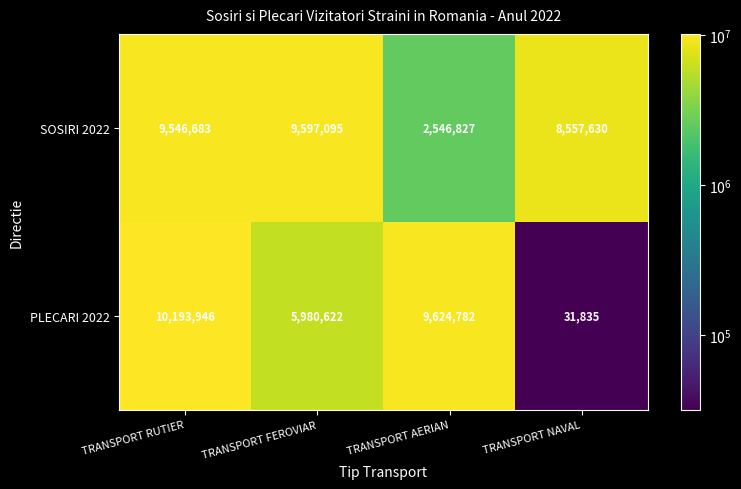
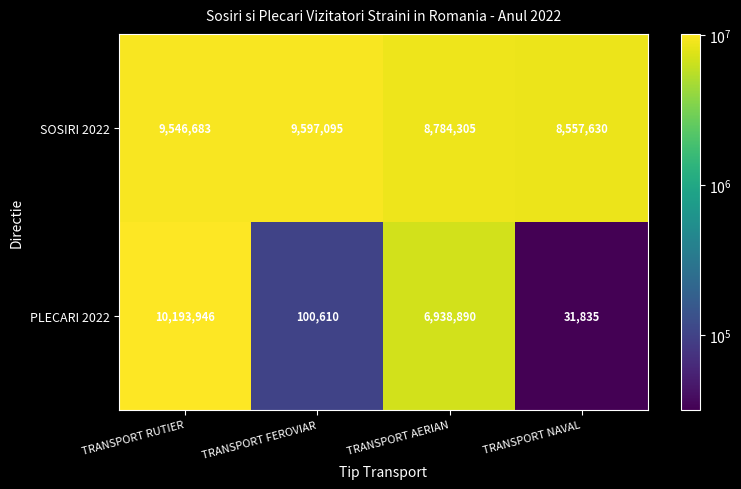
  {
    "SOSIRI 2022": {
      "TRANSPORT RUTIER": "9,546,683",
      "TRANSPORT FEROVIAR": "9,597,095",
-     "TRANSPORT AERIAN": "2,546,827",
+     "TRANSPORT AERIAN": "8,784,305",
      "TRANSPORT NAVAL": "8,557,630"
    },
    "PLECARI 2022": {
      "TRANSPORT RUTIER": "10,193,946",
-     "TRANSPORT FEROVIAR": "5,980,622",
-     "TRANSPORT AERIAN": "9,624,782",
+     "TRANSPORT FEROVIAR": "100,610",
+     "TRANSPORT AERIAN": "6,938,890",
      "TRANSPORT NAVAL": "31,835"
    }
  }
